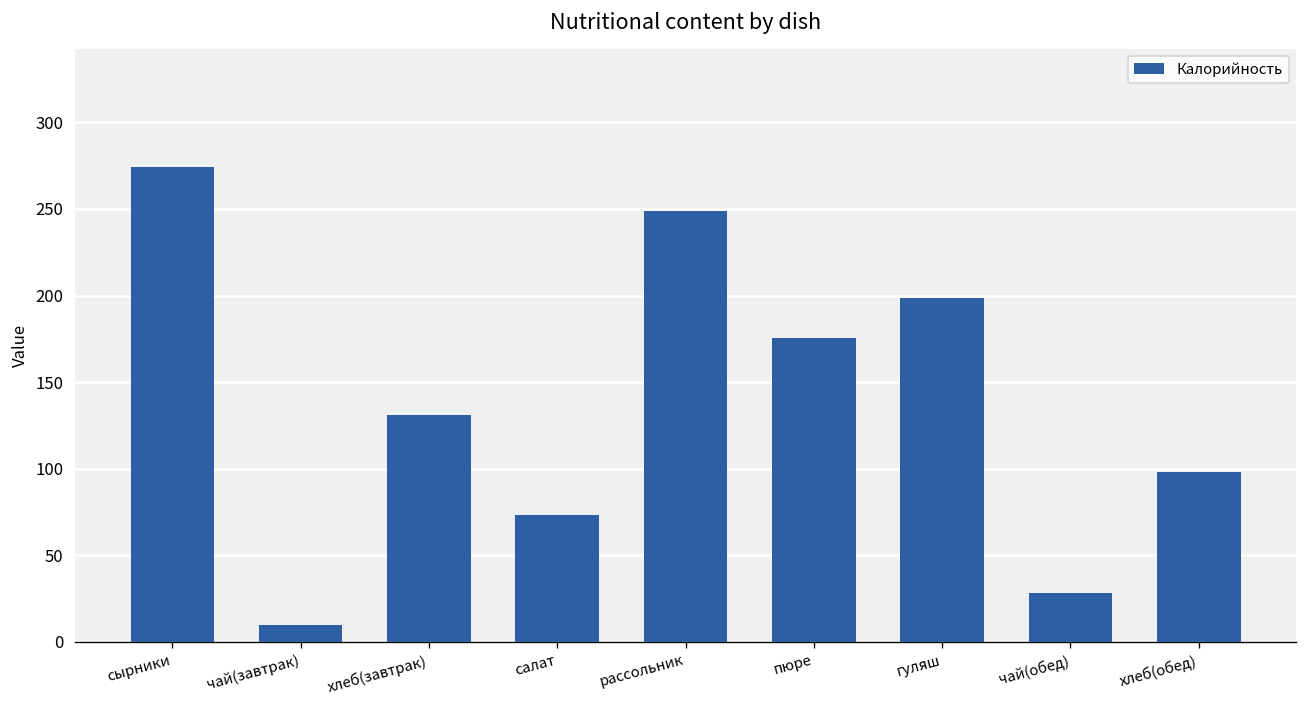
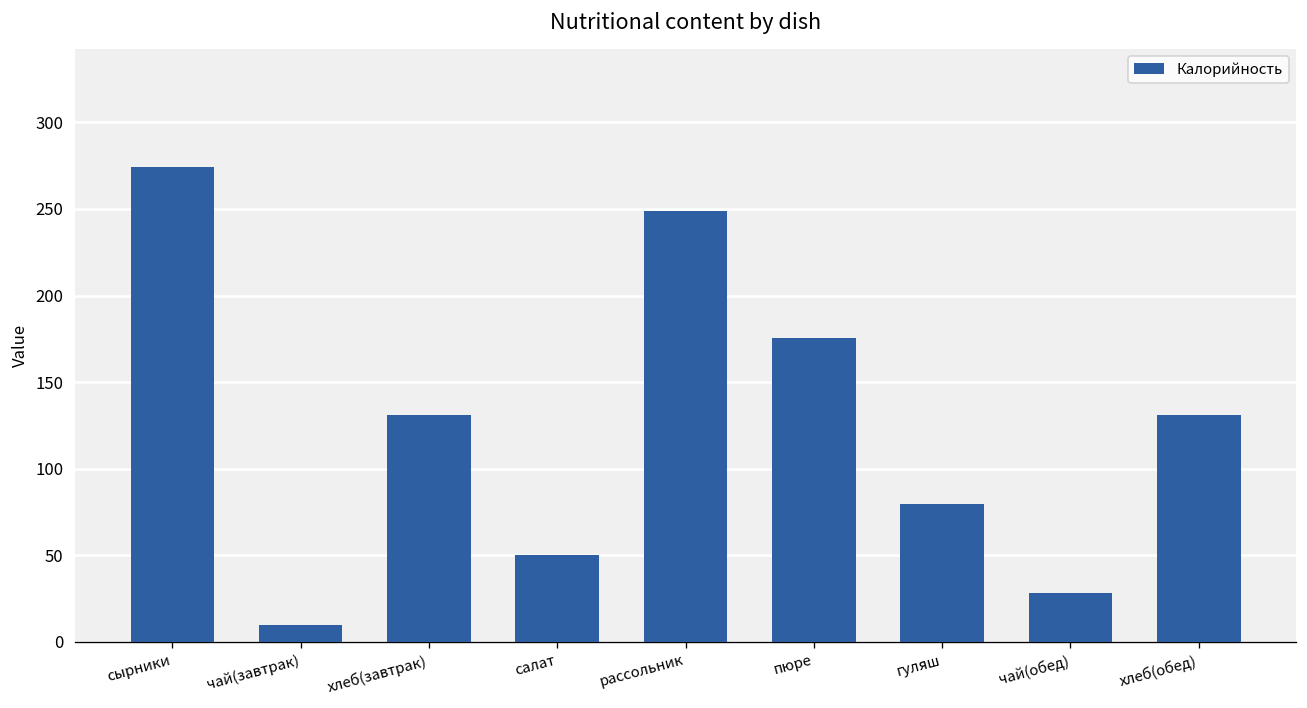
  {
    "сырники": 274,
    "чай(завтрак)": 10,
    "хлеб(завтрак)": 131,
-   "салат": 73,
+   "салат": 50,
    "рассольник": 249,
    "пюре": 176,
-   "гуляш": 199,
+   "гуляш": 80,
    "чай(обед)": 28,
-   "хлеб(обед)": 98
+   "хлеб(обед)": 131
  }
